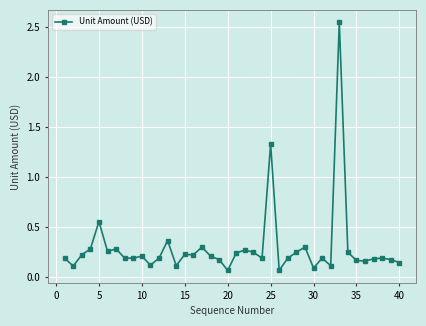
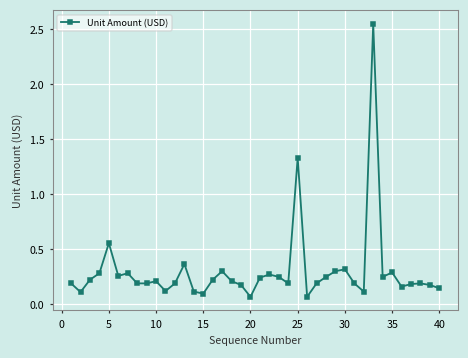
  {
    "5": 0.56,
    "10": 0.21,
-   "15": 0.23,
+   "15": 0.10,
    "20": 0.07,
    "25": 1.33,
-   "30": 0.09,
-   "35": 0.17,
+   "30": 0.32,
+   "35": 0.29,
    "40": 0.15
  }
